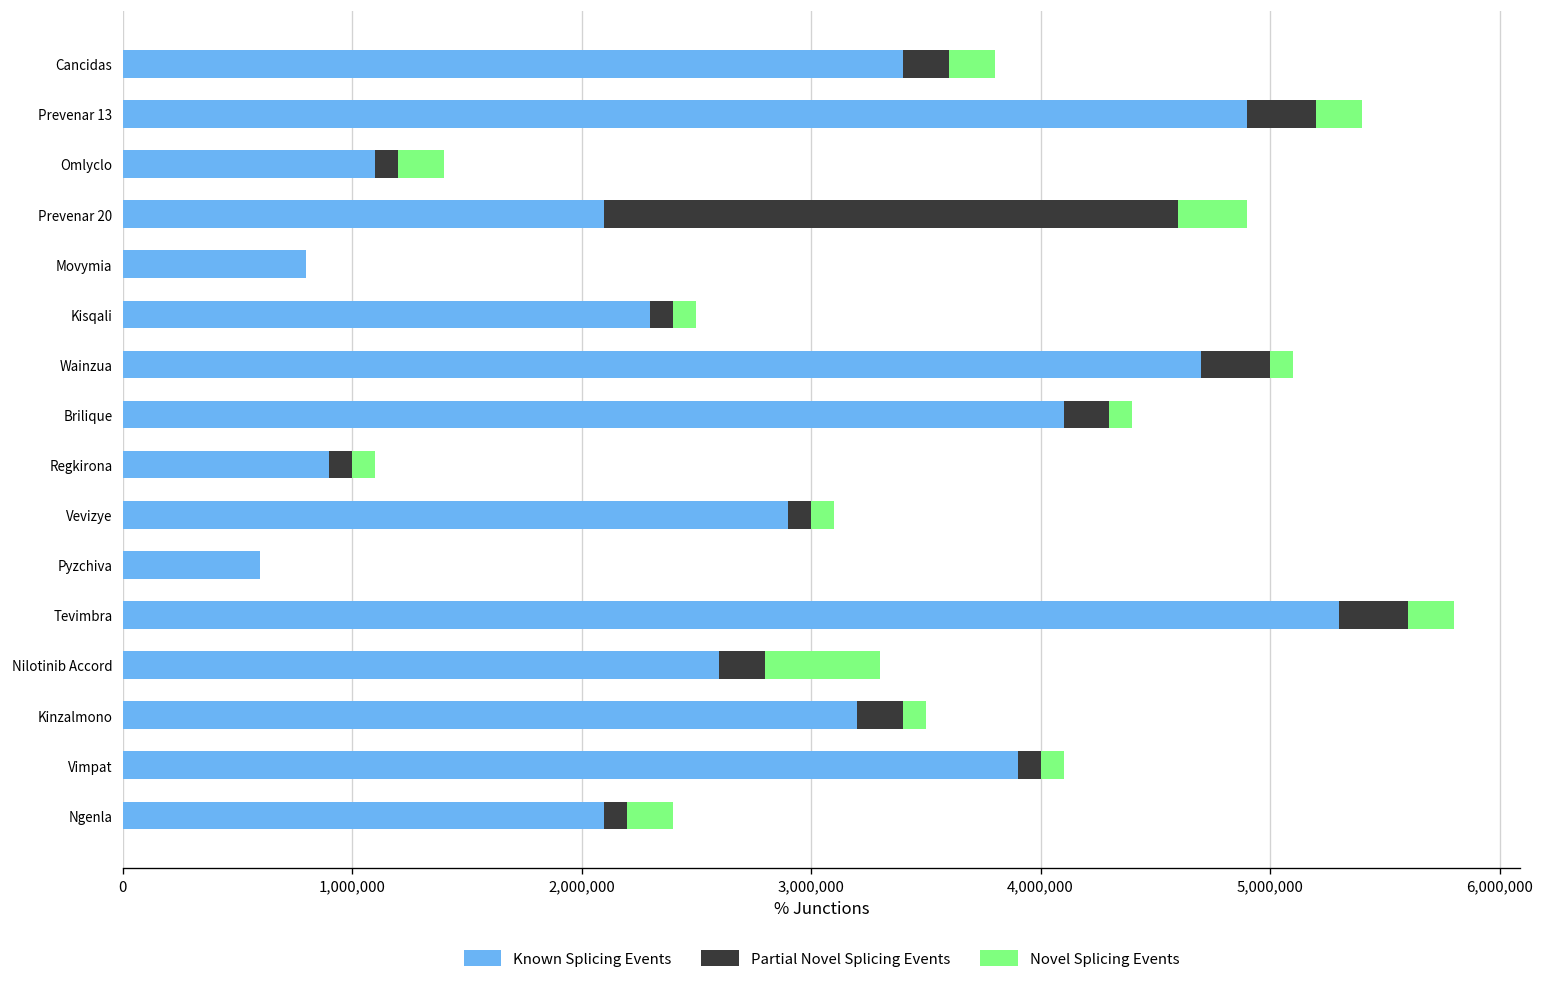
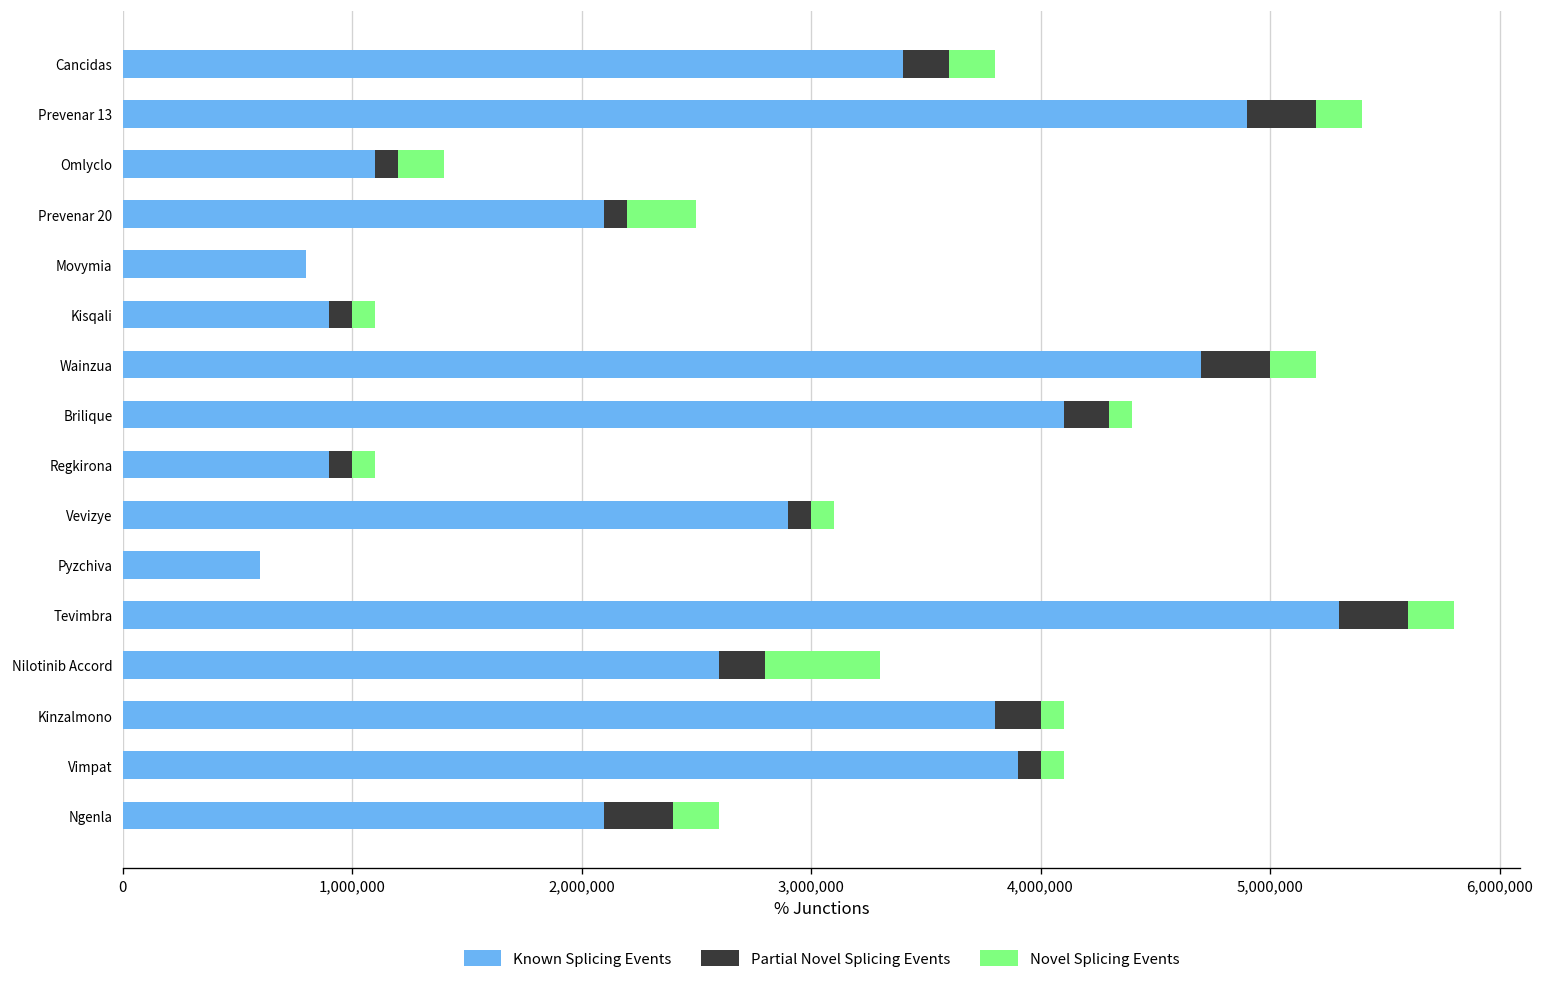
  {
    "Known Splicing Events": {
      "Cancidas": "3,400,000",
      "Prevenar 13": "4,900,000",
      "Omlyclo": "1,100,000",
      "Prevenar 20": "2,100,000",
      "Movymia": "800,000",
-     "Kisqali": "2,300,000",
+     "Kisqali": "900,000",
      "Wainzua": "4,700,000",
      "Brilique": "4,100,000",
      "Regkirona": "900,000",
      "Vevizye": "2,900,000",
      "Pyzchiva": "600,000",
      "Tevimbra": "5,300,000",
      "Nilotinib Accord": "2,600,000",
-     "Kinzalmono": "3,200,000",
+     "Kinzalmono": "3,800,000",
      "Vimpat": "3,900,000",
      "Ngenla": "2,100,000"
    },
    "Partial Novel Splicing Events": {
      "Cancidas": "200,000",
      "Prevenar 13": "300,000",
      "Omlyclo": "100,000",
-     "Prevenar 20": "2,500,000",
+     "Prevenar 20": "100,000",
      "Movymia": "0",
      "Kisqali": "100,000",
      "Wainzua": "300,000",
      "Brilique": "200,000",
      "Regkirona": "100,000",
      "Vevizye": "100,000",
      "Pyzchiva": "0",
      "Tevimbra": "300,000",
      "Nilotinib Accord": "200,000",
      "Kinzalmono": "200,000",
      "Vimpat": "100,000",
-     "Ngenla": "100,000"
+     "Ngenla": "300,000"
    },
    "Novel Splicing Events": {
      "Cancidas": "200,000",
      "Prevenar 13": "200,000",
      "Omlyclo": "200,000",
      "Prevenar 20": "300,000",
      "Movymia": "0",
      "Kisqali": "100,000",
-     "Wainzua": "100,000",
+     "Wainzua": "200,000",
      "Brilique": "100,000",
      "Regkirona": "100,000",
      "Vevizye": "100,000",
      "Pyzchiva": "0",
      "Tevimbra": "200,000",
      "Nilotinib Accord": "500,000",
      "Kinzalmono": "100,000",
      "Vimpat": "100,000",
      "Ngenla": "200,000"
    }
  }
